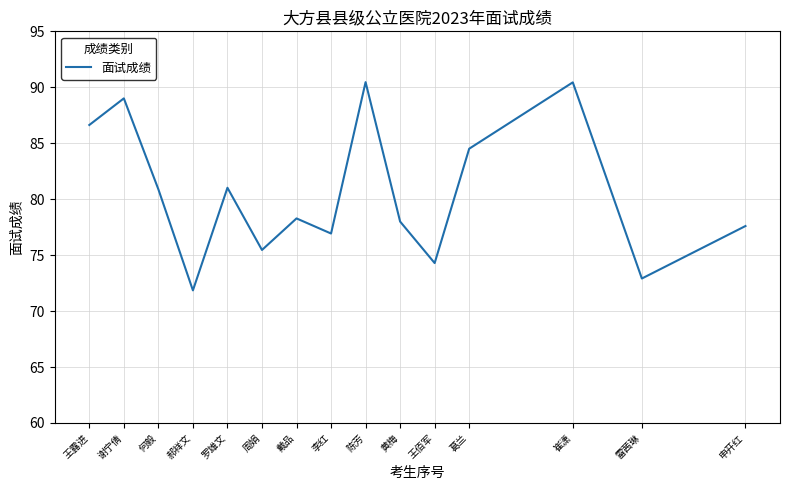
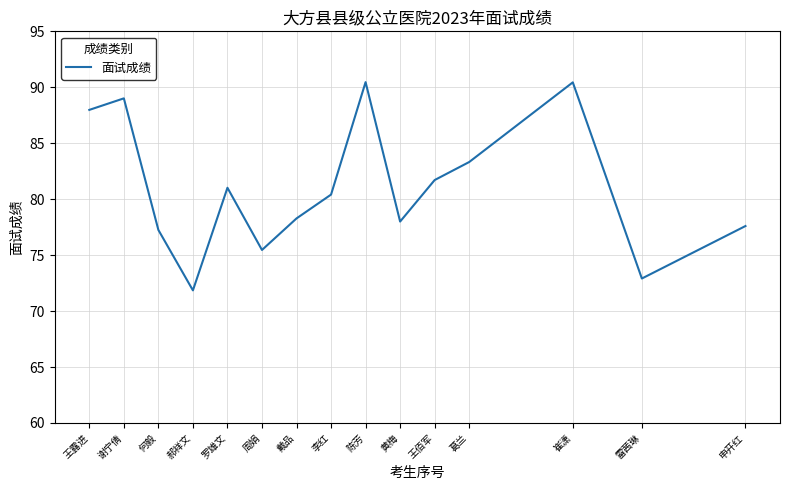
  {
-   "王露进": 86.6,
+   "王露进": 88.0,
    "谢宁倩": 89.0,
-   "何毅": 80.9,
+   "何毅": 77.3,
    "郝祥文": 71.9,
    "罗雄文": 81.0,
    "周娟": 75.5,
    "戴品": 78.3,
-   "李红": 76.9,
+   "李红": 80.4,
    "陈芳": 90.5,
    "黄梅": 78.0,
-   "王佰军": 74.3,
-   "葛兰": 84.5,
+   "王佰军": 81.7,
+   "葛兰": 83.3,
    "崔潇": 90.4,
    "雷茜琳": 72.9,
    "申开红": 77.6
  }
